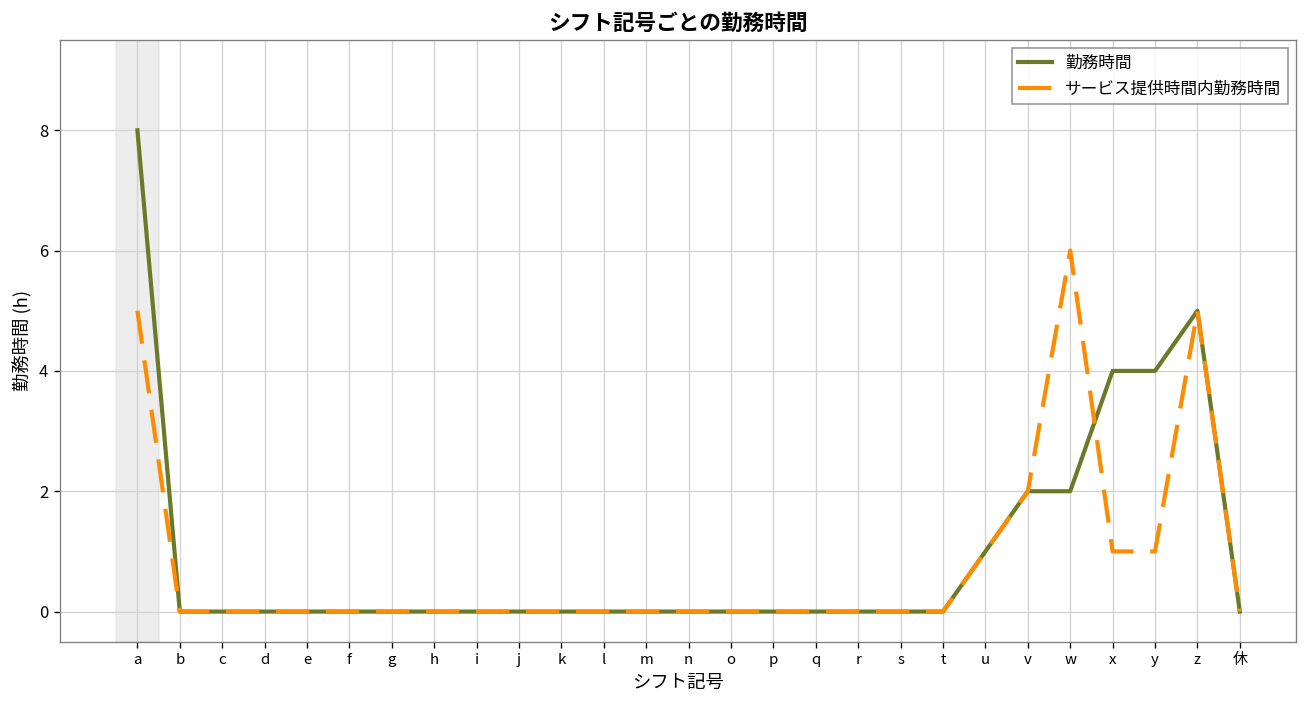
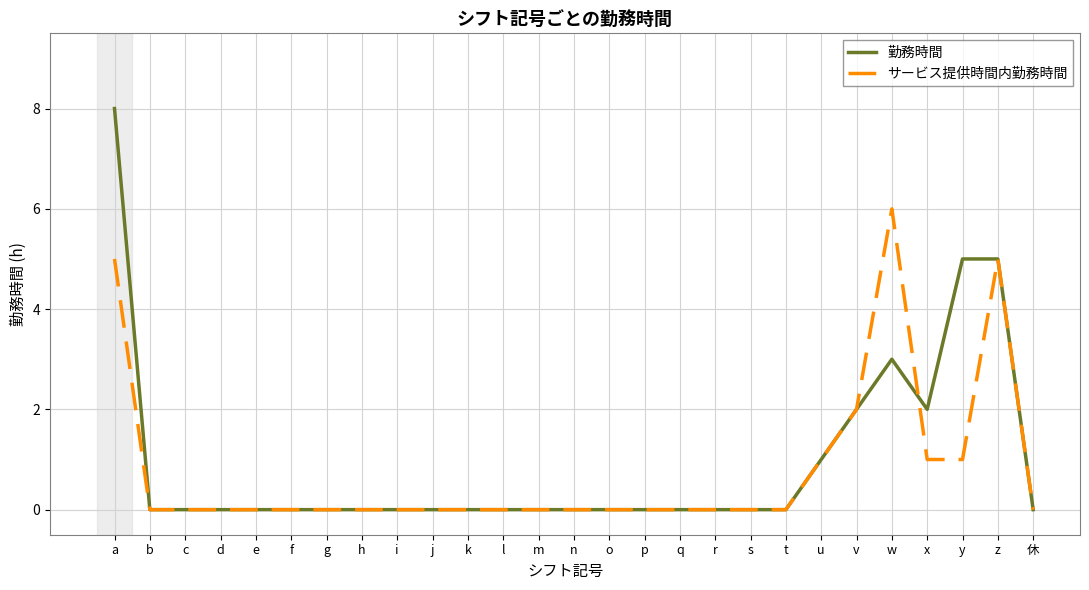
  {
    "勤務時間": {
      "a": 8,
-     "w": 2,
-     "x": 4,
-     "y": 4
+     "w": 3,
+     "x": 2,
+     "y": 5
    },
    "サービス提供時間内勤務時間": {
      "a": 5,
      "w": 6,
      "x": 1,
      "y": 1
    }
  }
